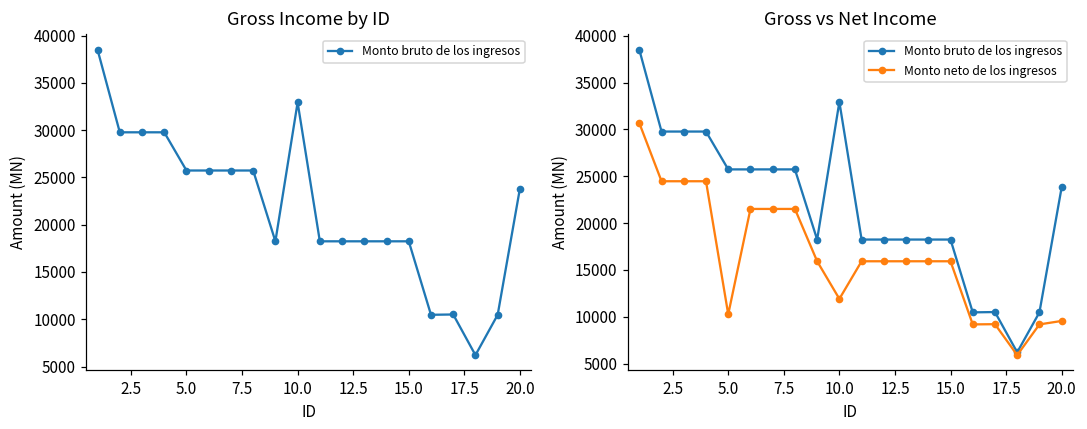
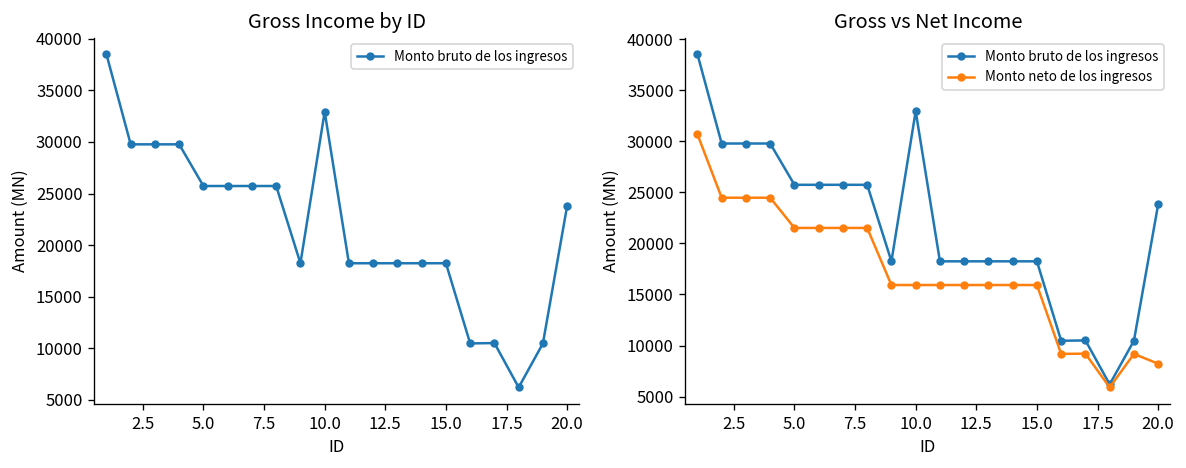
  {
    "Gross Income by ID": {
      "5.0": 26000,
      "10.0": 33000,
      "15.0": 18000,
      "20.0": 24000
    },
    "Gross vs Net Income": {
      "Monto bruto de los ingresos": {
        "5.0": 26000,
        "10.0": 33000,
        "15.0": 18000,
        "20.0": 24000
      },
      "Monto neto de los ingresos": {
-       "5.0": 10000,
-       "10.0": 12000,
+       "5.0": 22000,
+       "10.0": 16000,
        "15.0": 16000,
-       "20.0": 10000
+       "20.0": 8000
      }
    }
  }
